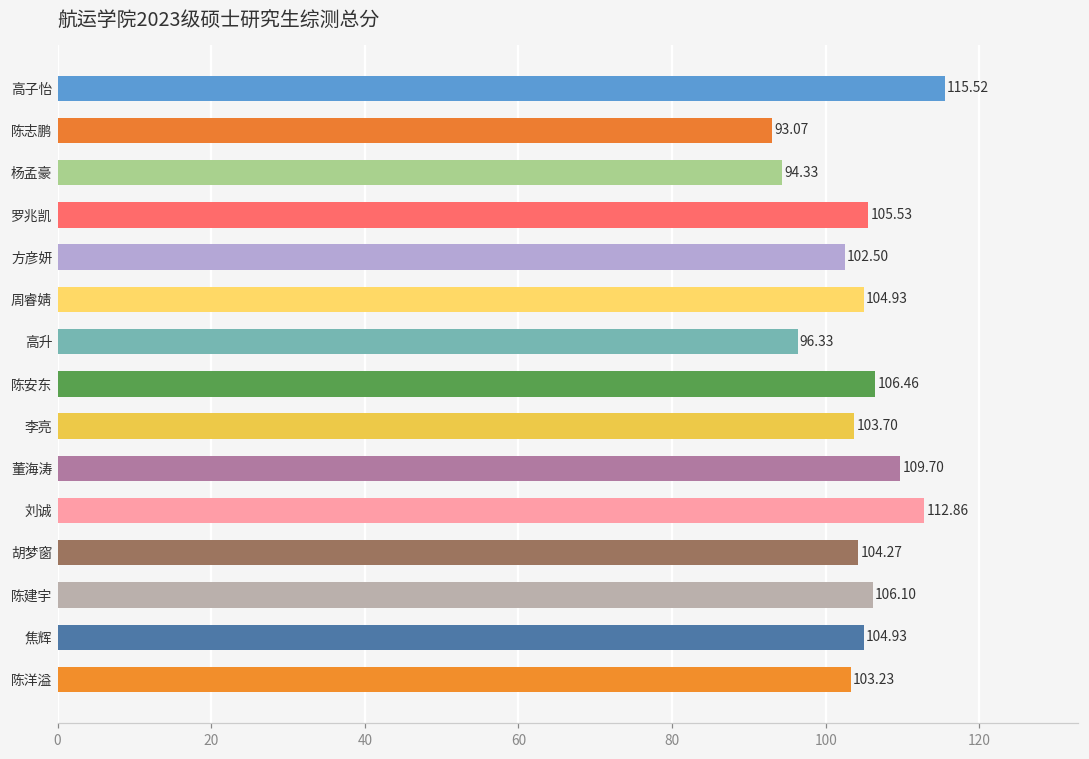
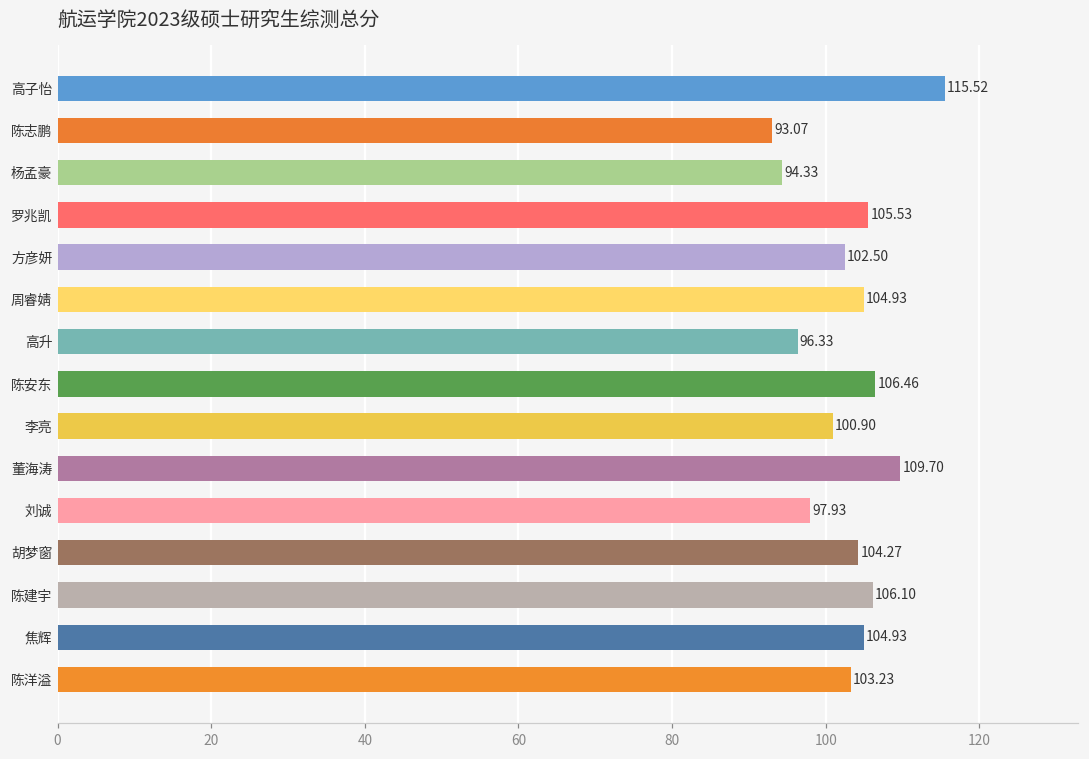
  {
    "高子怡": 115.52,
    "陈志鹏": 93.07,
    "杨孟豪": 94.33,
    "罗兆凯": 105.53,
    "方彦妍": 102.50,
    "周睿婧": 104.93,
    "高升": 96.33,
    "陈安东": 106.46,
-   "李亮": 103.70,
+   "李亮": 100.90,
    "董海涛": 109.70,
-   "刘诚": 112.86,
+   "刘诚": 97.93,
    "胡梦窗": 104.27,
    "陈建宇": 106.10,
    "焦辉": 104.93,
    "陈洋溢": 103.23
  }
